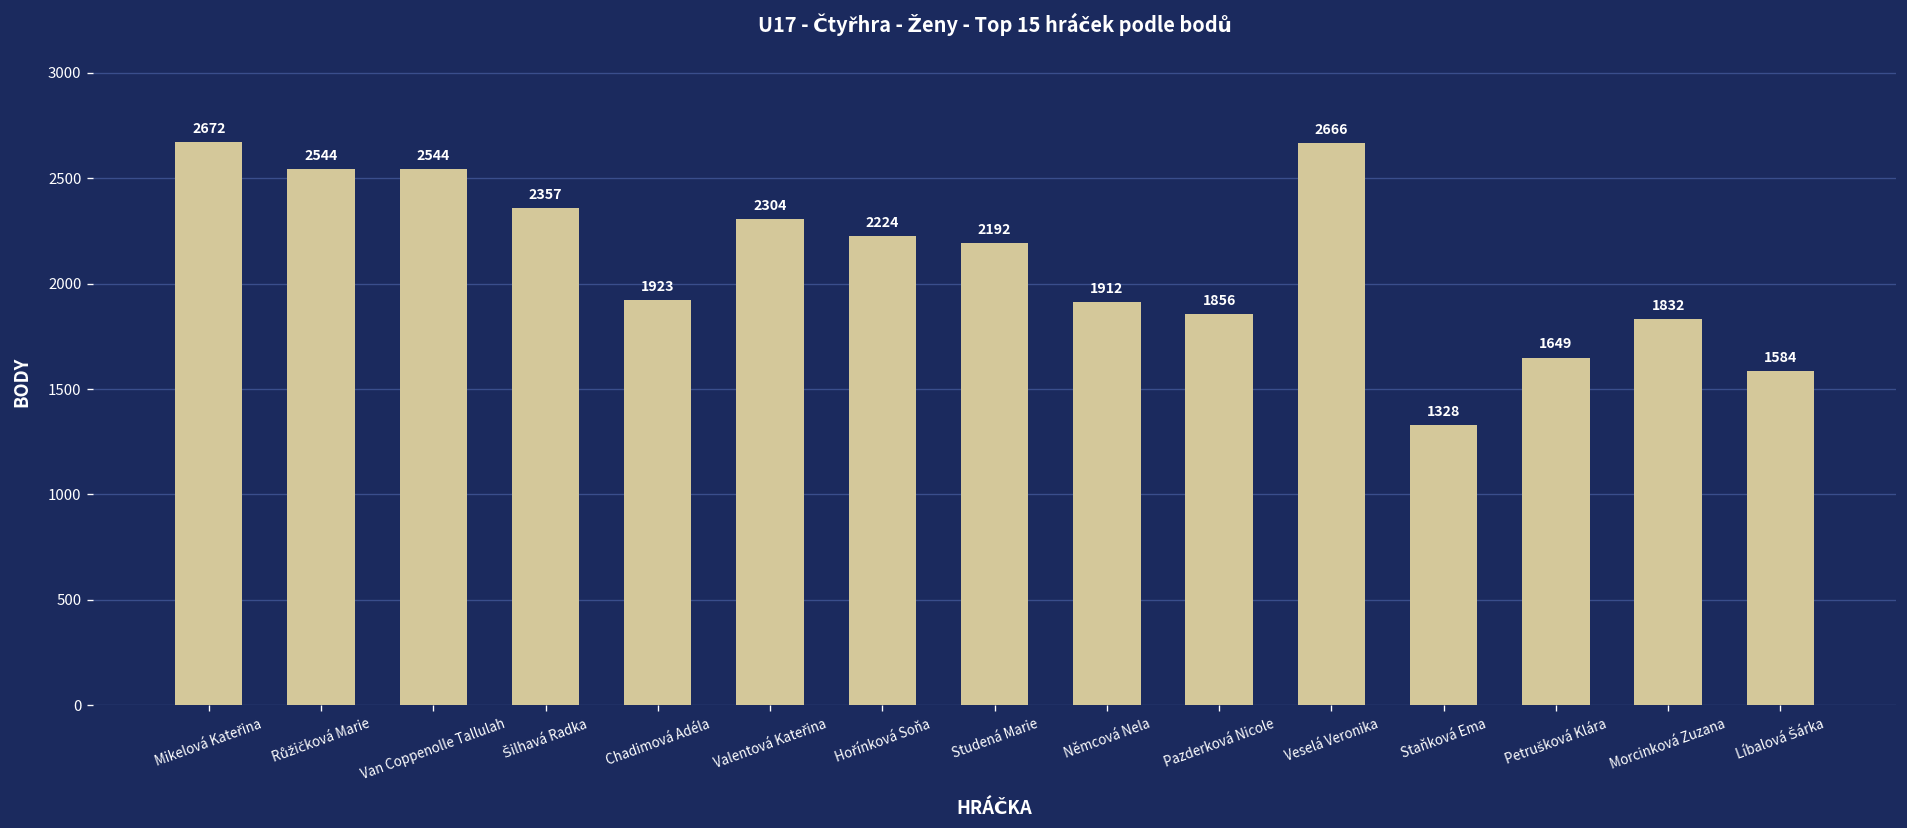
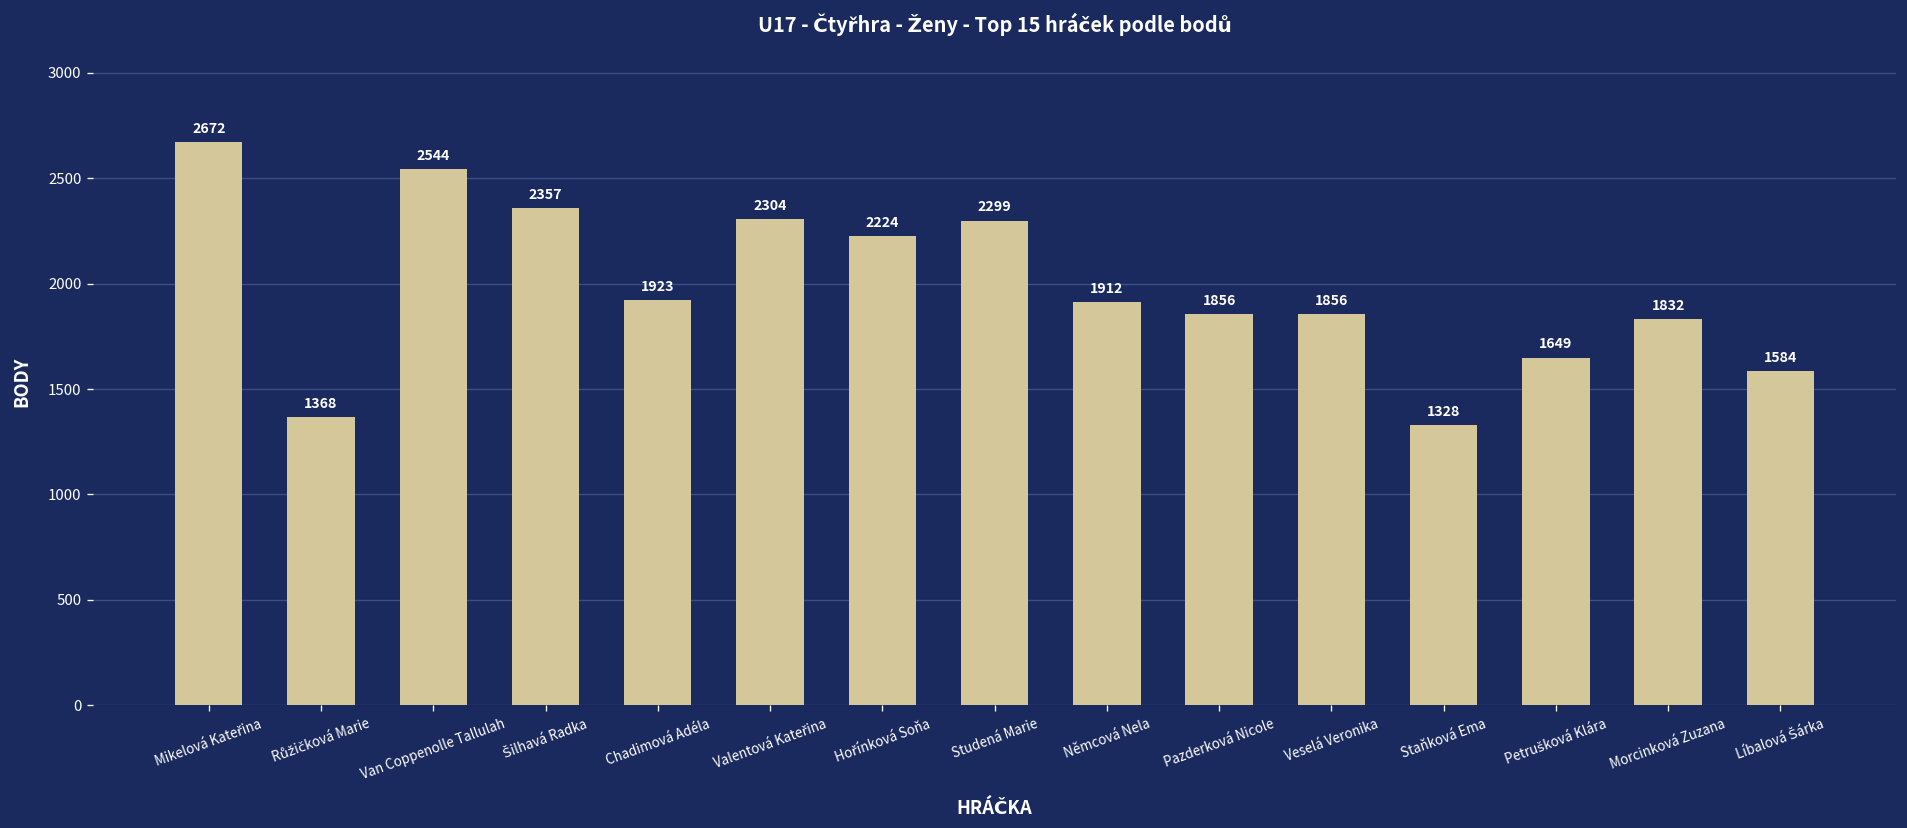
  {
    "Mikelová Kateřina": 2672,
-   "Růžičková Marie": 2544,
+   "Růžičková Marie": 1368,
    "Van Coppenolle Tallulah": 2544,
    "Šilhavá Radka": 2357,
    "Chadimová Adéla": 1923,
    "Valentová Kateřina": 2304,
    "Hořínková Soňa": 2224,
-   "Studená Marie": 2192,
+   "Studená Marie": 2299,
    "Němcová Nela": 1912,
    "Pazderková Nicole": 1856,
-   "Veselá Veronika": 2666,
+   "Veselá Veronika": 1856,
    "Staňková Ema": 1328,
    "Petrušková Klára": 1649,
    "Morcinková Zuzana": 1832,
    "Líbalová Šárka": 1584
  }
